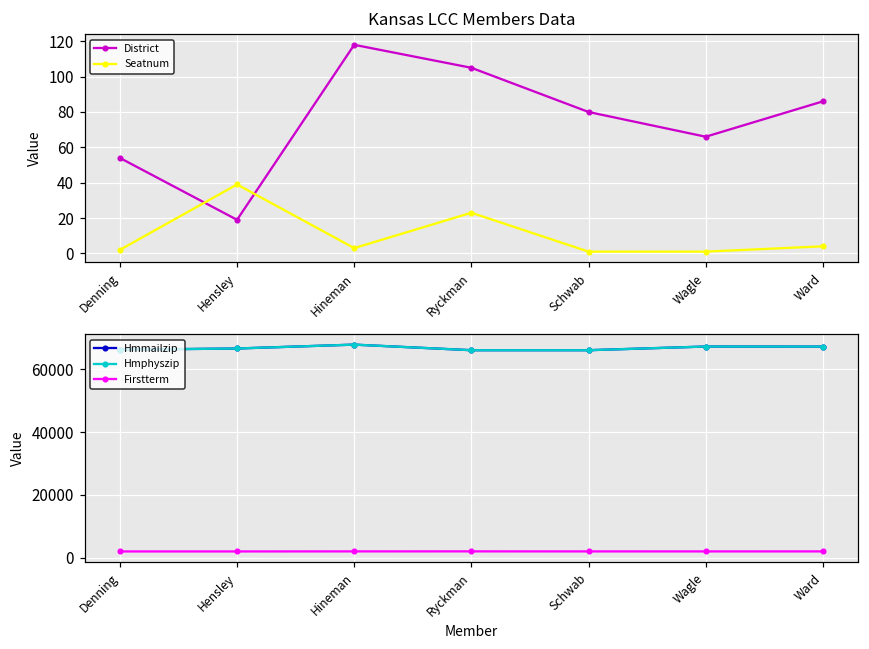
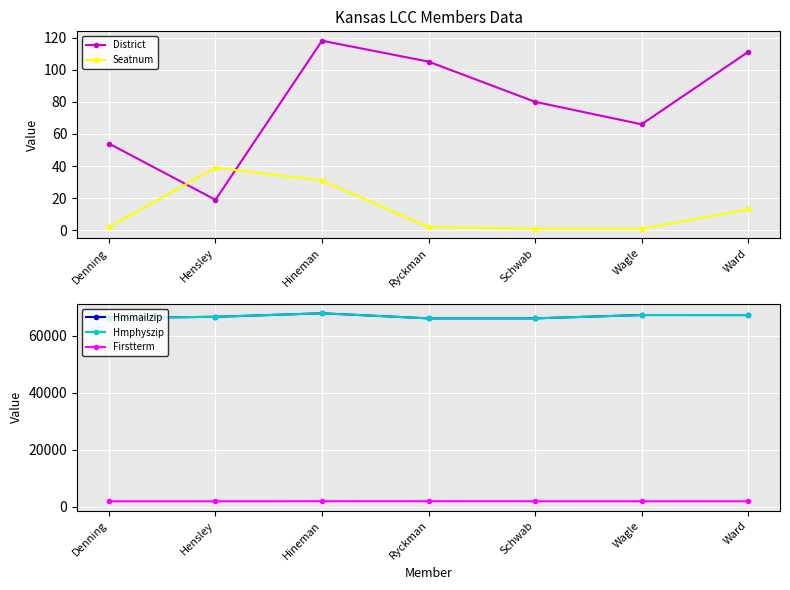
  {
    "Kansas LCC Members Data": {
      "District": {
        "Denning": 54,
        "Hensley": 19,
        "Hineman": 118,
        "Ryckman": 105,
        "Schwab": 80,
        "Wagle": 66,
-       "Ward": 86
+       "Ward": 111
      },
      "Seatnum": {
        "Denning": 2,
        "Hensley": 39,
-       "Hineman": 3,
-       "Ryckman": 23,
+       "Hineman": 31,
+       "Ryckman": 2,
        "Schwab": 1,
        "Wagle": 1,
-       "Ward": 4
+       "Ward": 13
      }
    }
  }
